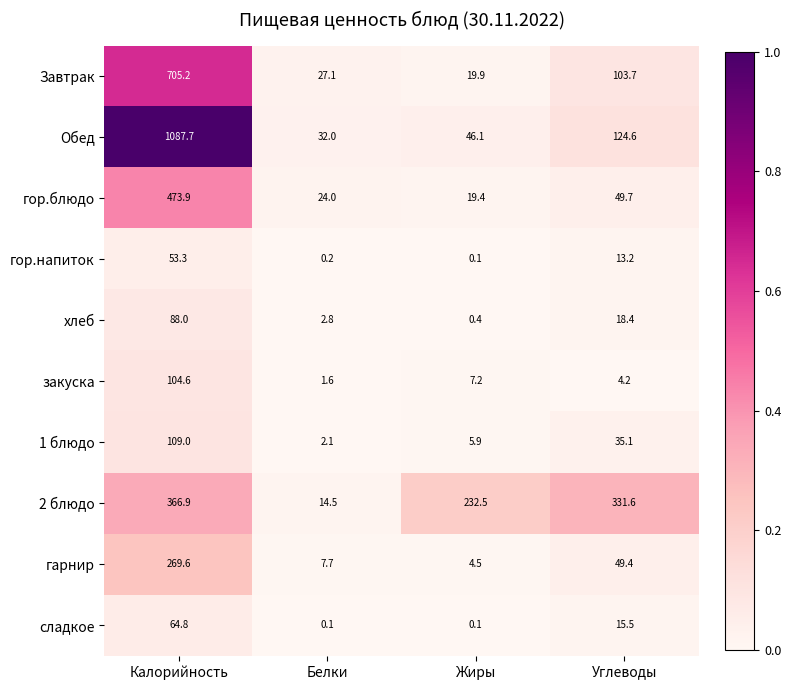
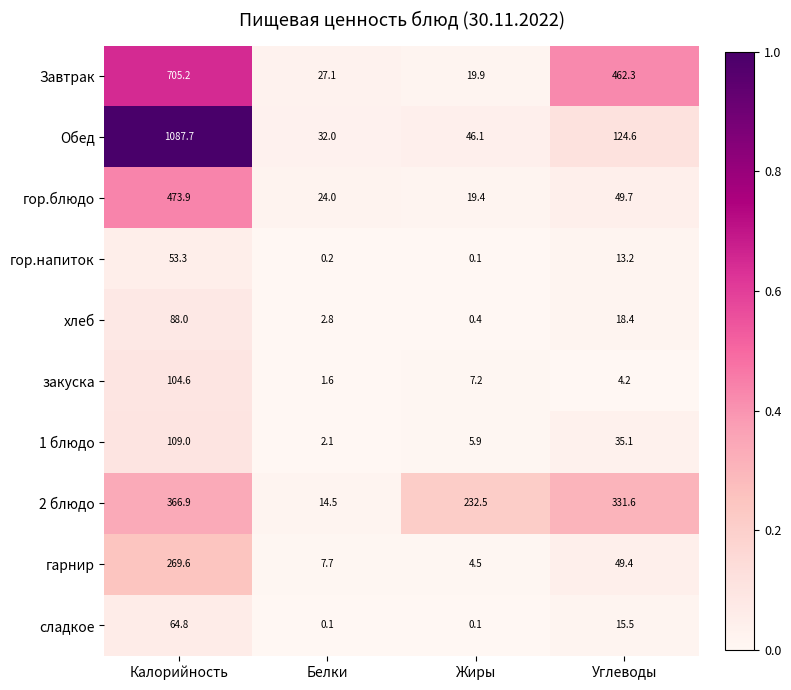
  {
    "Завтрак": {
      "Калорийность": 705.2,
      "Белки": 27.1,
      "Жиры": 19.9,
-     "Углеводы": 103.7
+     "Углеводы": 462.3
    },
    "Обед": {
      "Калорийность": 1087.7,
      "Белки": 32.0,
      "Жиры": 46.1,
      "Углеводы": 124.6
    },
    "гор.блюдо": {
      "Калорийность": 473.9,
      "Белки": 24.0,
      "Жиры": 19.4,
      "Углеводы": 49.7
    },
    "гор.напиток": {
      "Калорийность": 53.3,
      "Белки": 0.2,
      "Жиры": 0.1,
      "Углеводы": 13.2
    },
    "хлеб": {
      "Калорийность": 88.0,
      "Белки": 2.8,
      "Жиры": 0.4,
      "Углеводы": 18.4
    },
    "закуска": {
      "Калорийность": 104.6,
      "Белки": 1.6,
      "Жиры": 7.2,
      "Углеводы": 4.2
    },
    "1 блюдо": {
      "Калорийность": 109.0,
      "Белки": 2.1,
      "Жиры": 5.9,
      "Углеводы": 35.1
    },
    "2 блюдо": {
      "Калорийность": 366.9,
      "Белки": 14.5,
      "Жиры": 232.5,
      "Углеводы": 331.6
    },
    "гарнир": {
      "Калорийность": 269.6,
      "Белки": 7.7,
      "Жиры": 4.5,
      "Углеводы": 49.4
    },
    "сладкое": {
      "Калорийность": 64.8,
      "Белки": 0.1,
      "Жиры": 0.1,
      "Углеводы": 15.5
    }
  }
